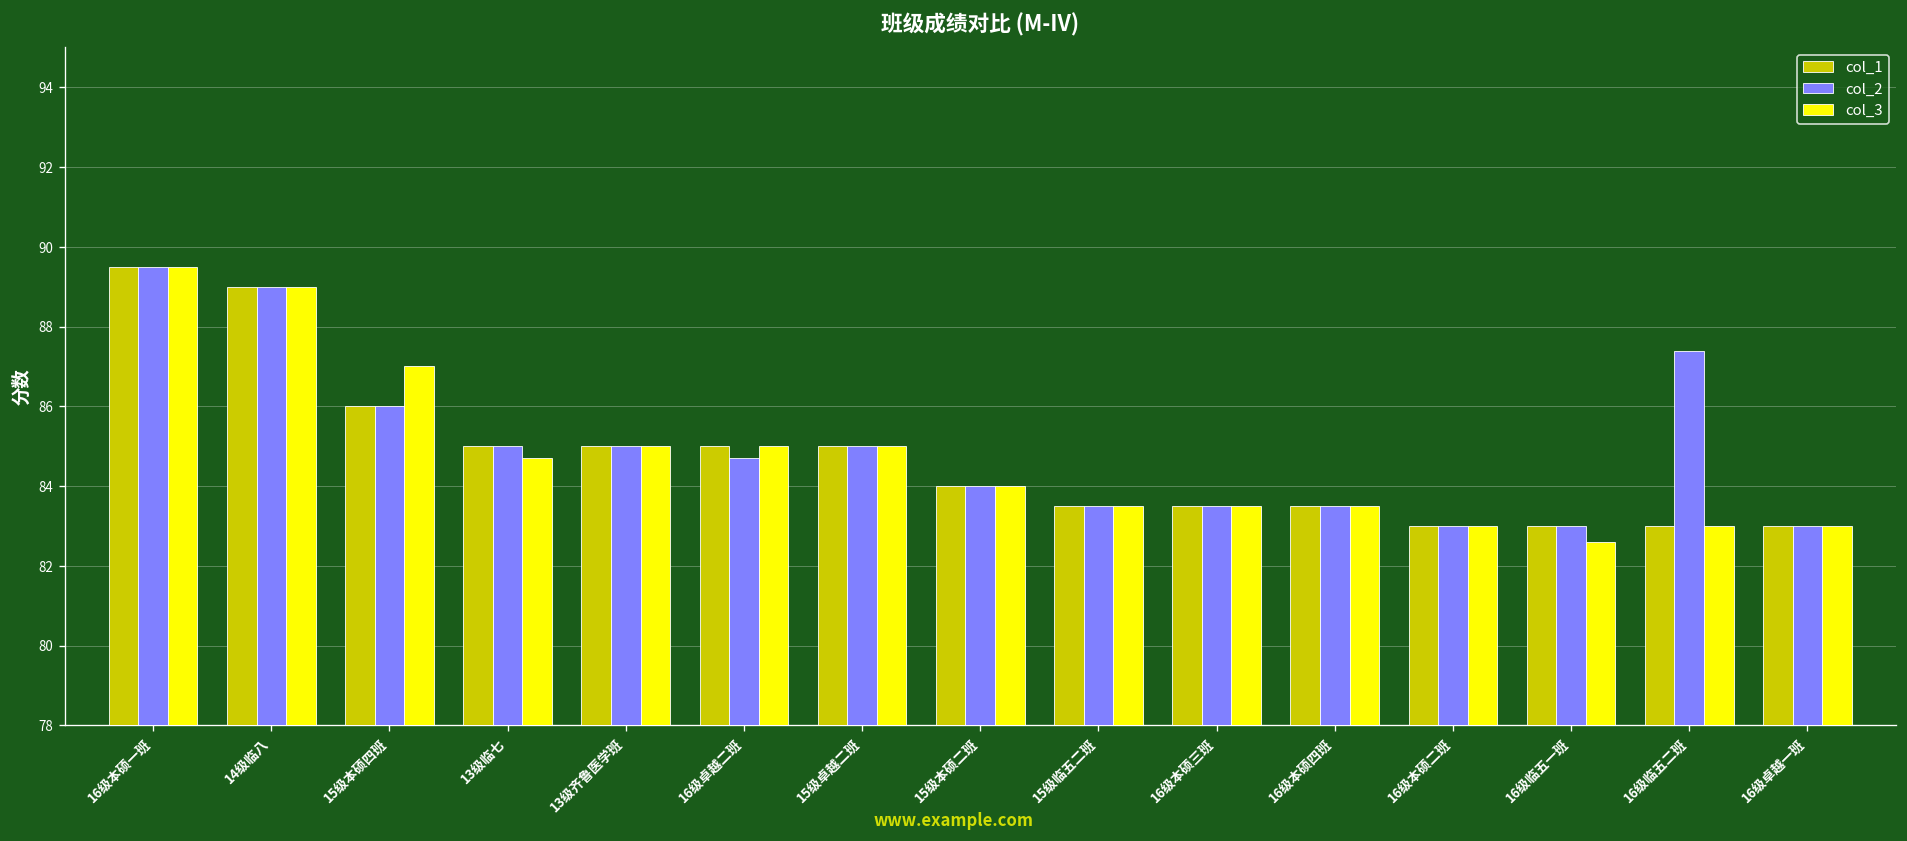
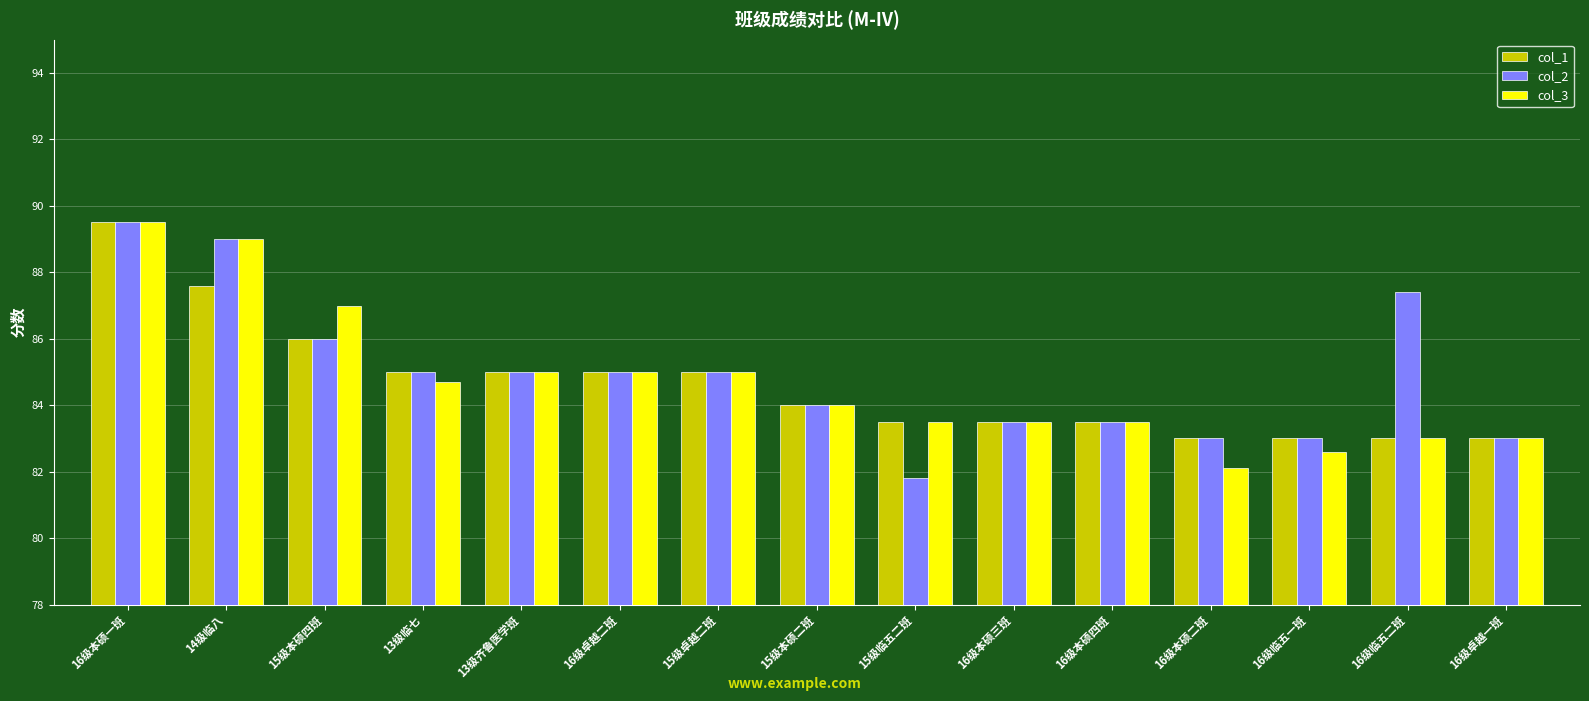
  {
    "col_1": {
      "16级本硕一班": 89.5,
-     "14级临八": 89.0,
+     "14级临八": 87.6,
      "15级本硕四班": 86.0,
      "13级临七": 85.0,
      "13级齐鲁医学班": 85.0,
      "16级卓越二班": 85.0,
      "15级卓越二班": 85.0,
      "15级本硕二班": 84.0,
      "15级临五二班": 83.5,
      "16级本硕三班": 83.5,
      "16级本硕四班": 83.5,
      "16级本硕二班": 83.0,
      "16级临五一班": 83.0,
      "16级临五二班": 83.0,
      "16级卓越一班": 83.0
    },
    "col_2": {
      "16级本硕一班": 89.5,
      "14级临八": 89.0,
      "15级本硕四班": 86.0,
      "13级临七": 85.0,
      "13级齐鲁医学班": 85.0,
-     "16级卓越二班": 84.7,
+     "16级卓越二班": 85.0,
      "15级卓越二班": 85.0,
      "15级本硕二班": 84.0,
-     "15级临五二班": 83.5,
+     "15级临五二班": 81.8,
      "16级本硕三班": 83.5,
      "16级本硕四班": 83.5,
      "16级本硕二班": 83.0,
      "16级临五一班": 83.0,
      "16级临五二班": 87.4,
      "16级卓越一班": 83.0
    },
    "col_3": {
      "16级本硕一班": 89.5,
      "14级临八": 89.0,
      "15级本硕四班": 87.0,
      "13级临七": 84.7,
      "13级齐鲁医学班": 85.0,
      "16级卓越二班": 85.0,
      "15级卓越二班": 85.0,
      "15级本硕二班": 84.0,
      "15级临五二班": 83.5,
      "16级本硕三班": 83.5,
      "16级本硕四班": 83.5,
-     "16级本硕二班": 83.0,
+     "16级本硕二班": 82.1,
      "16级临五一班": 82.6,
      "16级临五二班": 83.0,
      "16级卓越一班": 83.0
    }
  }
